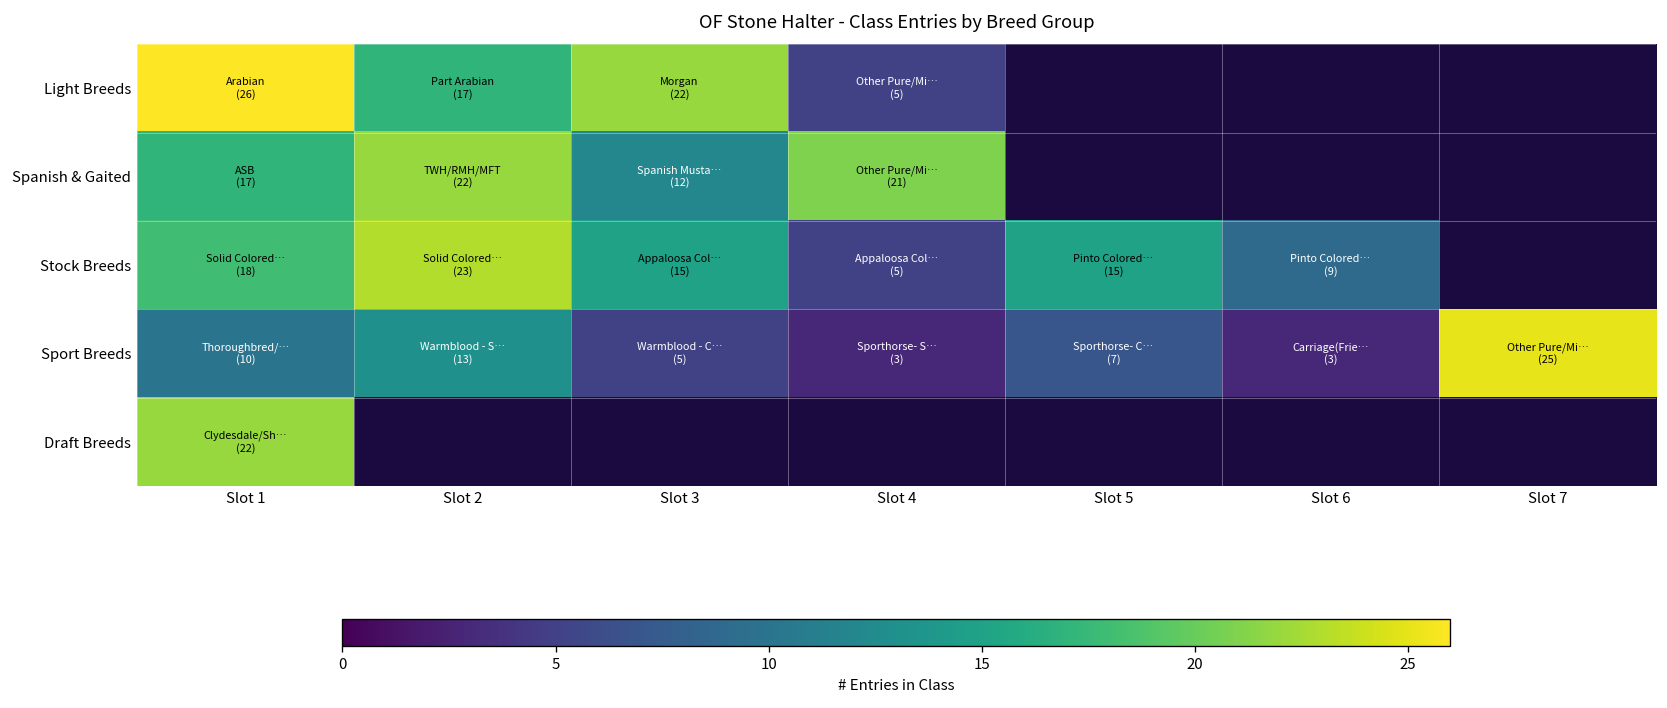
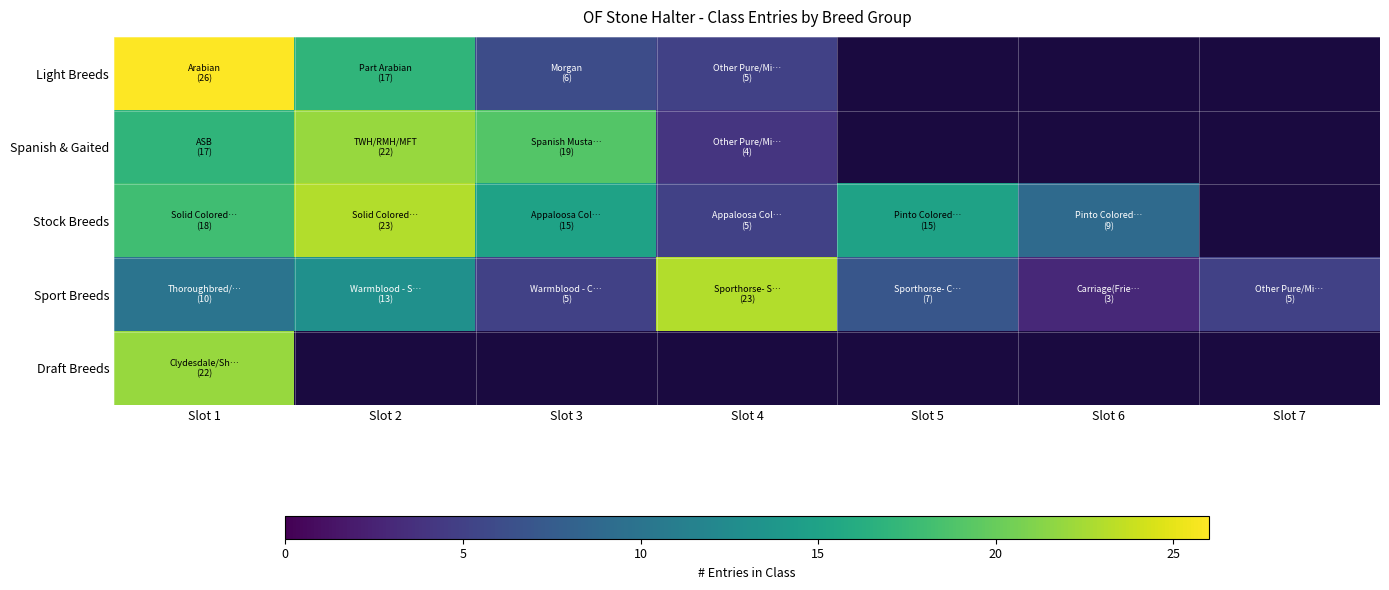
  {
    "Light Breeds": {
      "Slot 1": "(26)",
      "Slot 2": "(17)",
-     "Slot 3": "(22)",
+     "Slot 3": "(6)",
      "Slot 4": "(5)"
    },
    "Spanish & Gaited": {
      "Slot 1": "(17)",
      "Slot 2": "(22)",
-     "Slot 3": "(12)",
-     "Slot 4": "(21)"
+     "Slot 3": "(19)",
+     "Slot 4": "(4)"
    },
    "Stock Breeds": {
      "Slot 1": "(18)",
      "Slot 2": "(23)",
      "Slot 3": "(15)",
      "Slot 4": "(5)",
      "Slot 5": "(15)",
      "Slot 6": "(9)"
    },
    "Sport Breeds": {
      "Slot 1": "(10)",
      "Slot 2": "(13)",
      "Slot 3": "(5)",
-     "Slot 4": "(3)",
+     "Slot 4": "(23)",
      "Slot 5": "(7)",
      "Slot 6": "(3)",
-     "Slot 7": "(25)"
+     "Slot 7": "(5)"
    },
    "Draft Breeds": {
      "Slot 1": "(22)"
    }
  }
